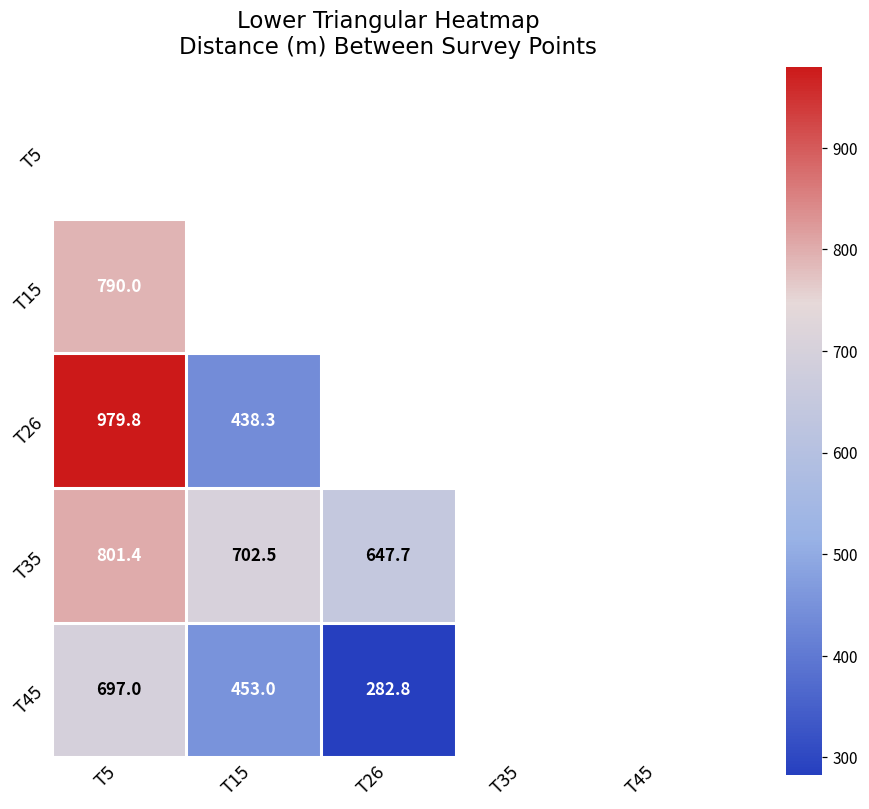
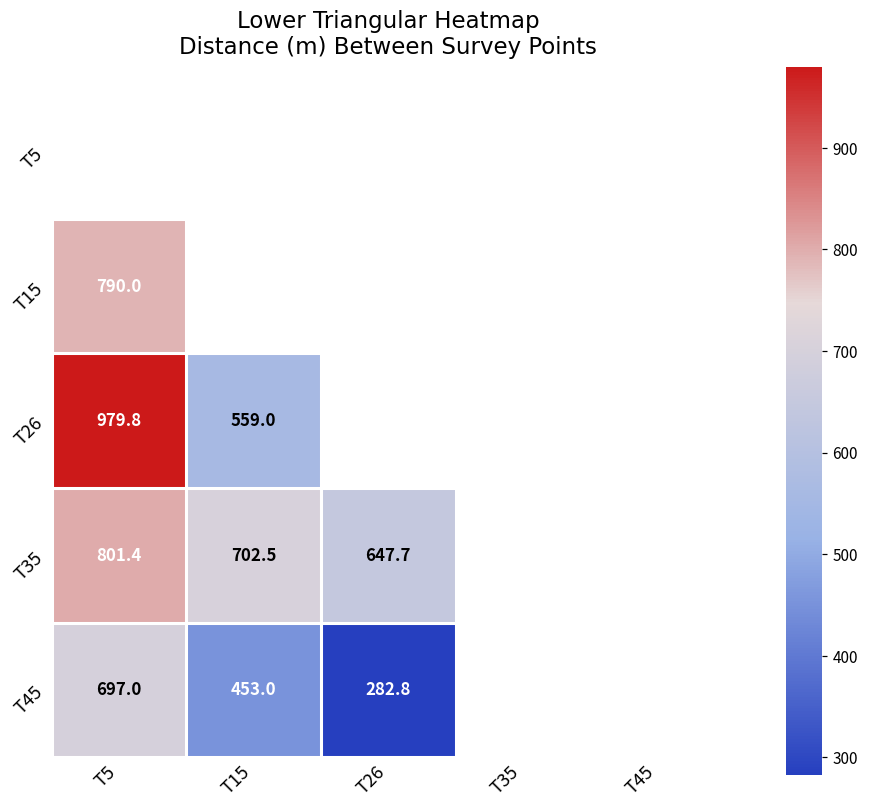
  {
    "T15": {
      "T5": 790.0
    },
    "T26": {
      "T5": 979.8,
-     "T15": 438.3
+     "T15": 559.0
    },
    "T35": {
      "T5": 801.4,
      "T15": 702.5,
      "T26": 647.7
    },
    "T45": {
      "T5": 697.0,
      "T15": 453.0,
      "T26": 282.8
    }
  }
